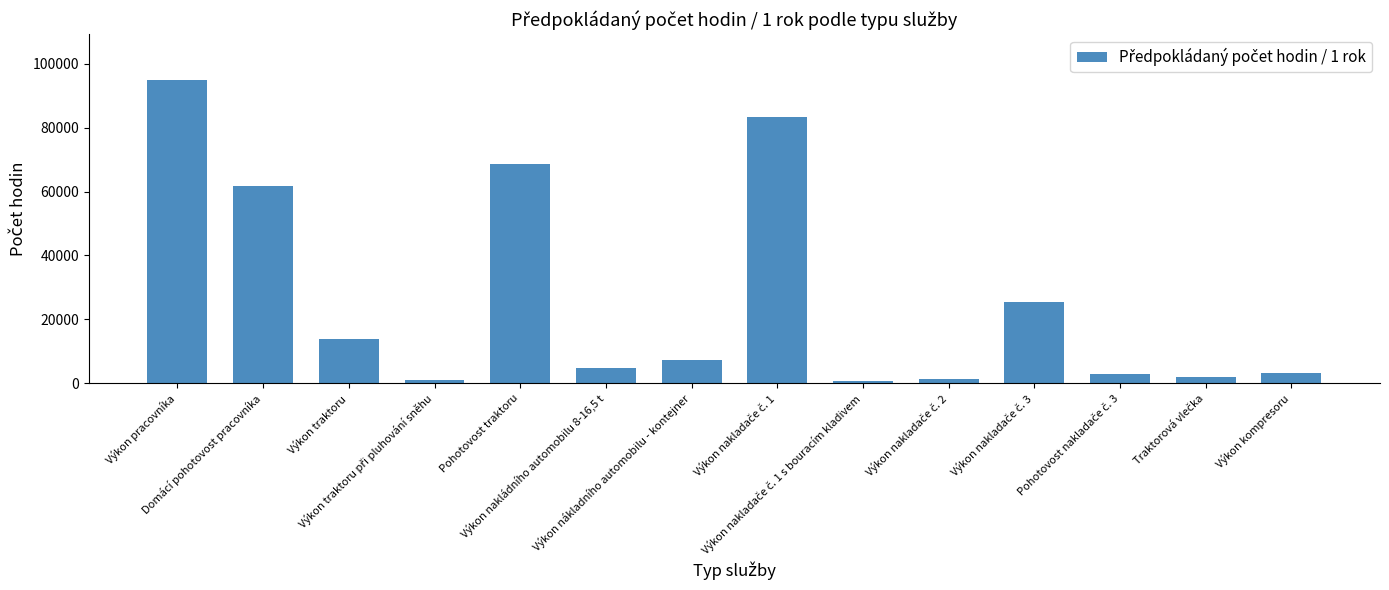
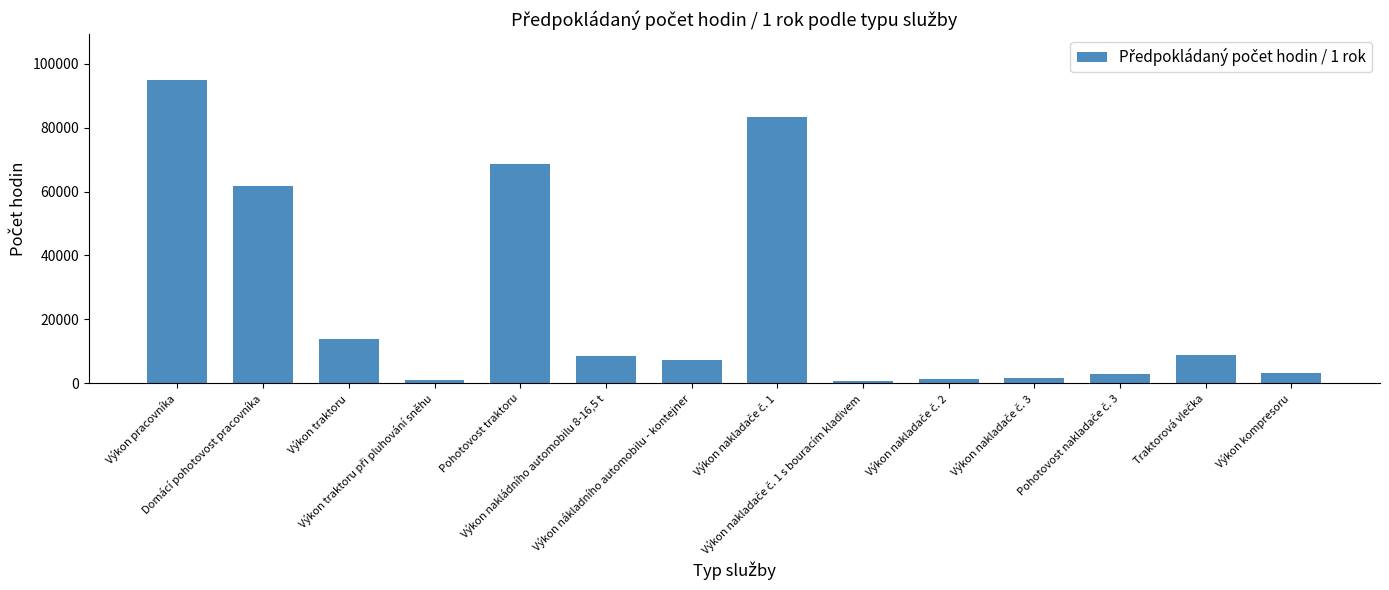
  {
    "Výkon pracovníka": 95000,
    "Domácí pohotovost pracovníka": 62000,
    "Výkon traktoru": 14000,
    "Výkon traktoru při pluhování sněhu": 1000,
    "Pohotovost traktoru": 69000,
-   "Výkon nakládního automobilu 8-16,5 t": 5000,
+   "Výkon nakládního automobilu 8-16,5 t": 9000,
    "Výkon nákladního automobilu - kontejner": 7000,
    "Výkon nakladače č. 1": 83000,
    "Výkon nakladače č. 2": 1000,
-   "Výkon nakladače č. 3": 26000,
+   "Výkon nakladače č. 3": 2000,
    "Pohotovost nakladače č. 3": 3000,
-   "Traktorová vlečka": 2000,
+   "Traktorová vlečka": 9000,
    "Výkon kompresoru": 3000
  }
